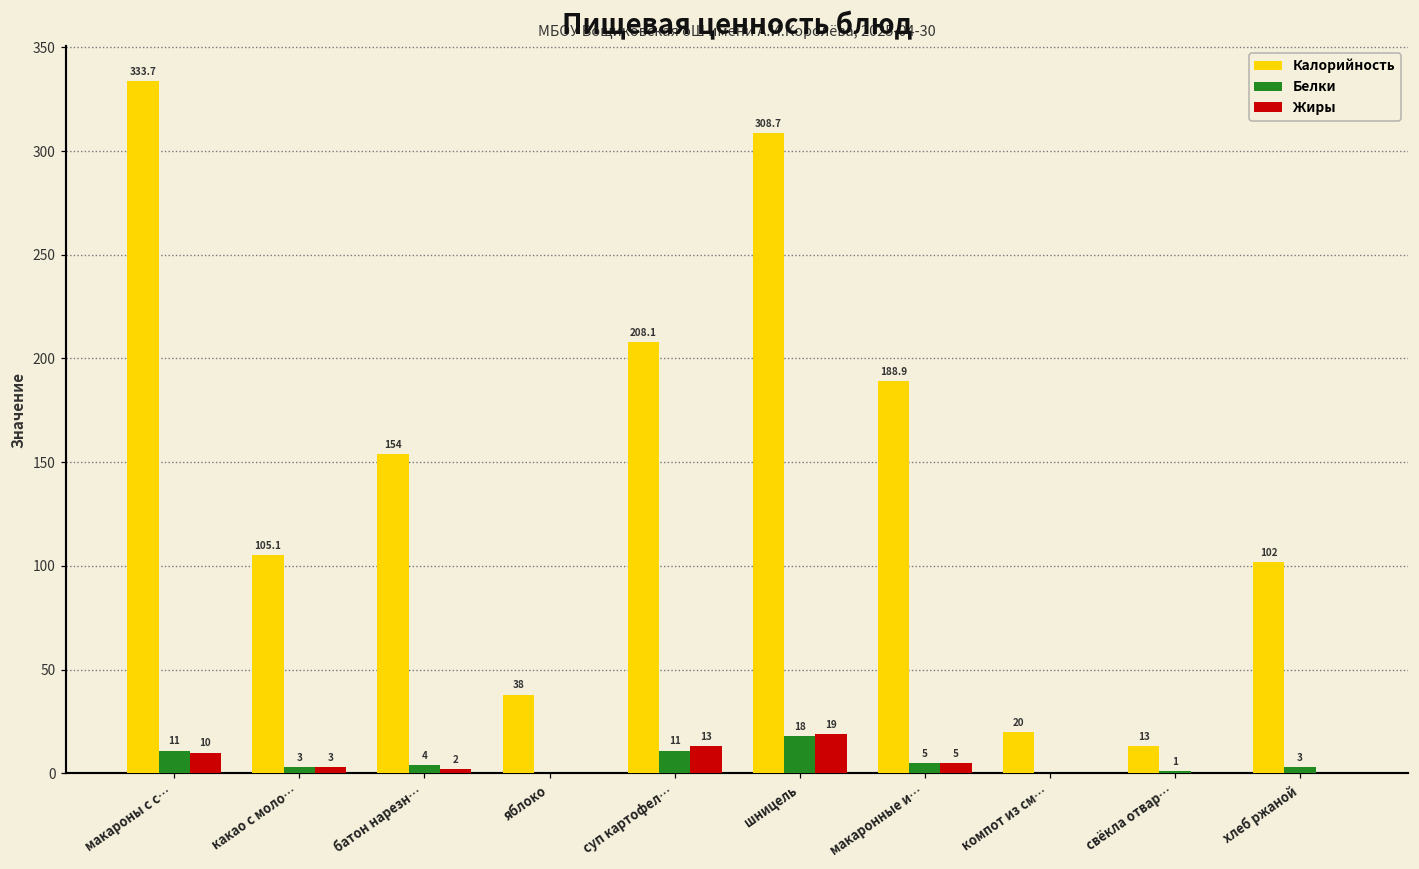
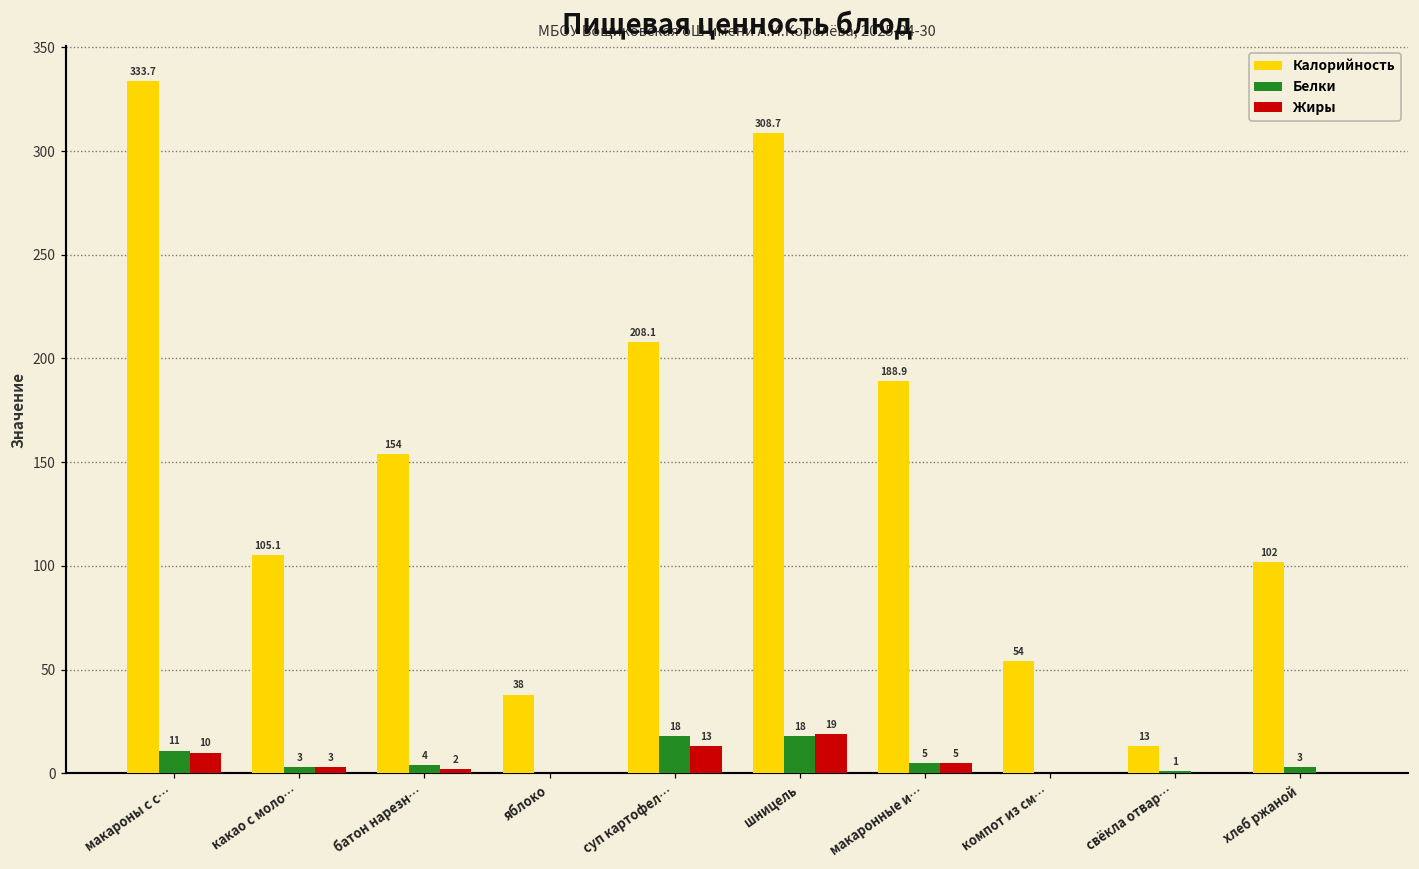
  {
    "Калорийность": {
      "макароны с с…": 333.7,
      "какао с моло…": 105.1,
      "батон нарезн…": 154,
      "яблоко": 38,
      "суп картофел…": 208.1,
      "шницель": 308.7,
      "макаронные и…": 188.9,
-     "компот из см…": 20,
+     "компот из см…": 54,
      "свёкла отвар…": 13,
      "хлеб ржаной": 102
    },
    "Белки": {
      "макароны с с…": 11,
      "какао с моло…": 3,
      "батон нарезн…": 4,
-     "суп картофел…": 11,
+     "суп картофел…": 18,
      "шницель": 18,
      "макаронные и…": 5,
      "свёкла отвар…": 1,
      "хлеб ржаной": 3
    },
    "Жиры": {
      "макароны с с…": 10,
      "какао с моло…": 3,
      "батон нарезн…": 2,
      "суп картофел…": 13,
      "шницель": 19,
      "макаронные и…": 5
    }
  }
